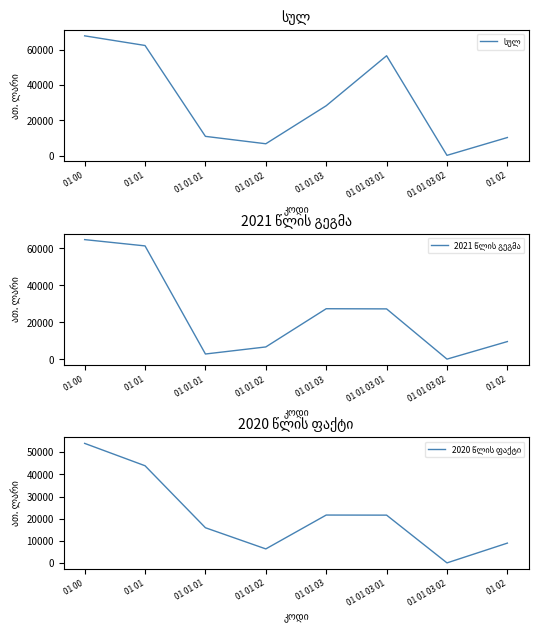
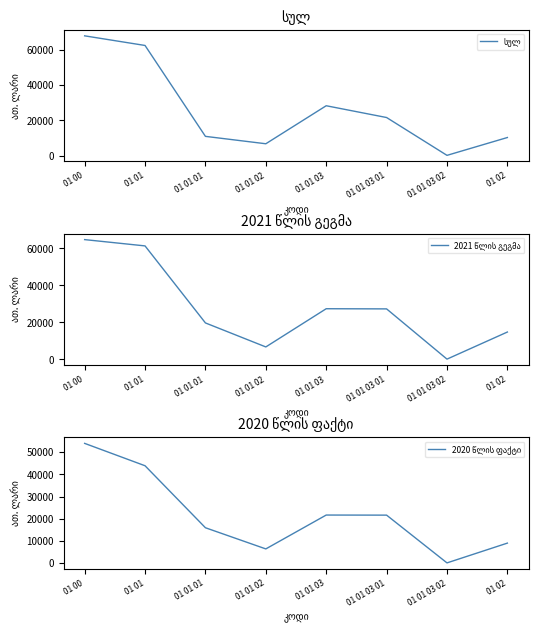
  {
    "სულ": {
      "01 00": 68000,
      "01 01": 63000,
      "01 01 01": 11000,
      "01 01 02": 7000,
      "01 01 03": 28000,
-     "01 01 03 01": 57000,
+     "01 01 03 01": 22000,
      "01 01 03 02": 0,
      "01 02": 10000
    },
    "2021 წლის გეგმა": {
      "01 00": 65000,
      "01 01": 61000,
-     "01 01 01": 3000,
+     "01 01 01": 20000,
      "01 01 02": 7000,
      "01 01 03": 27000,
      "01 01 03 01": 27000,
      "01 01 03 02": 0,
-     "01 02": 10000
+     "01 02": 15000
    },
    "2020 წლის ფაქტი": {
      "01 00": 54000,
      "01 01": 44000,
      "01 01 01": 16000,
      "01 01 02": 6000,
      "01 01 03": 22000,
      "01 01 03 01": 22000,
      "01 01 03 02": 0,
      "01 02": 9000
    }
  }
